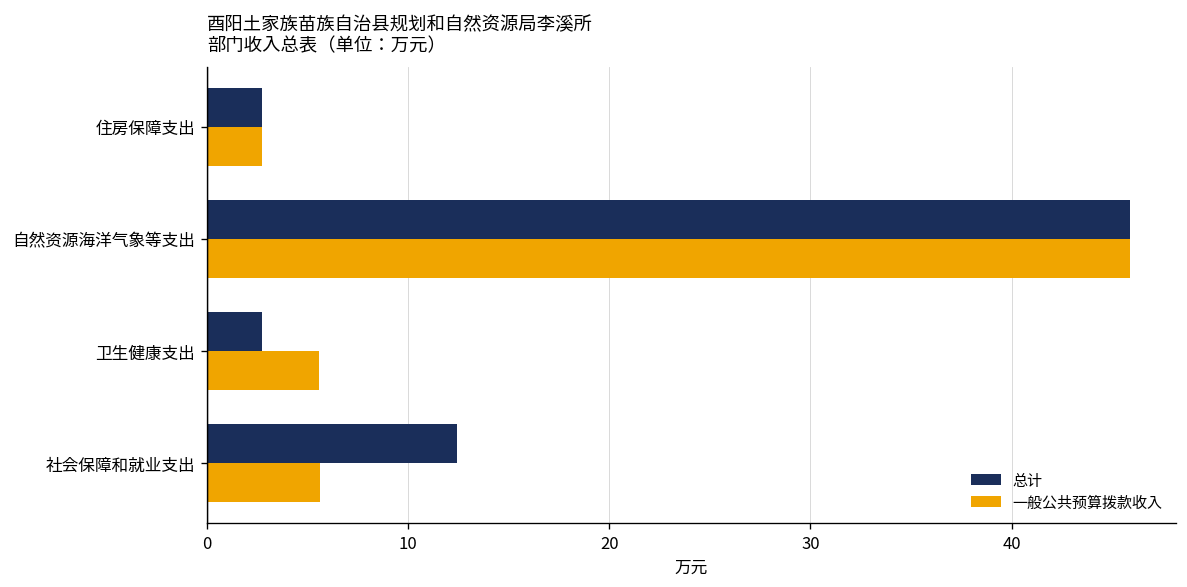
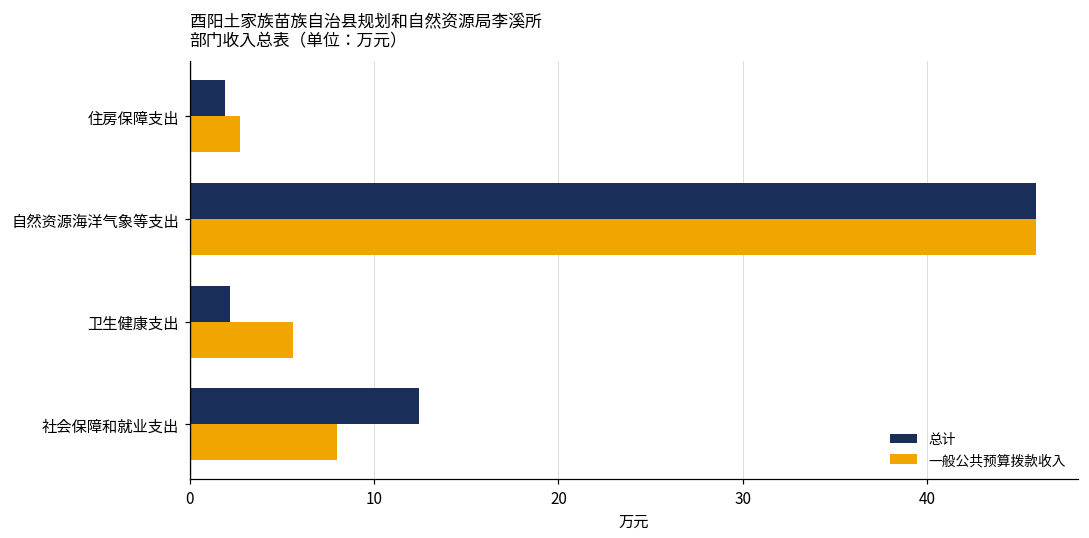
  {
    "总计": {
-     "住房保障支出": 2.7,
+     "住房保障支出": 1.9,
      "自然资源海洋气象等支出": 45.9,
-     "卫生健康支出": 2.8,
+     "卫生健康支出": 2.2,
      "社会保障和就业支出": 12.4
    },
    "一般公共预算拨款收入": {
      "住房保障支出": 2.7,
      "自然资源海洋气象等支出": 45.9,
      "卫生健康支出": 5.6,
-     "社会保障和就业支出": 5.7
+     "社会保障和就业支出": 8.0
    }
  }
